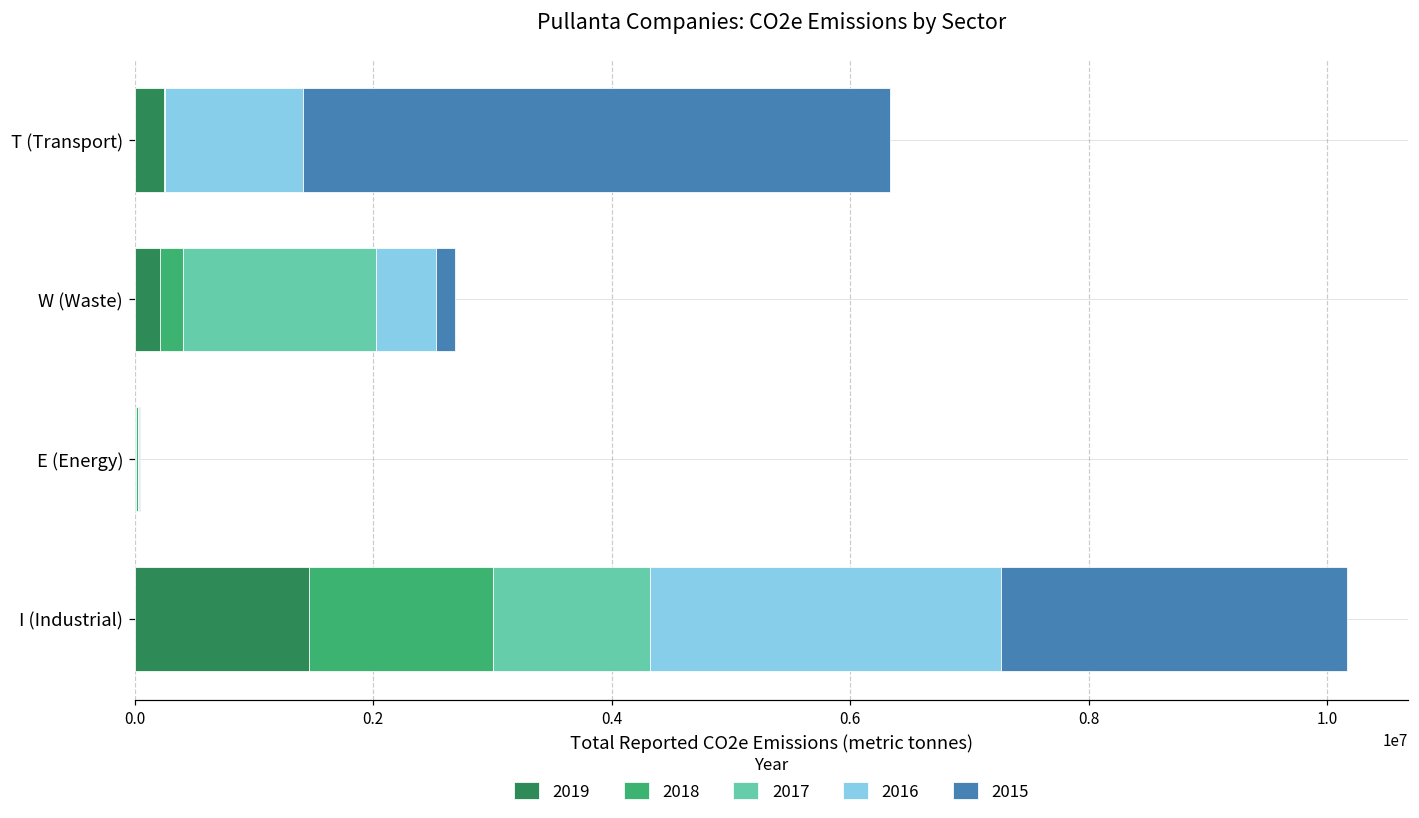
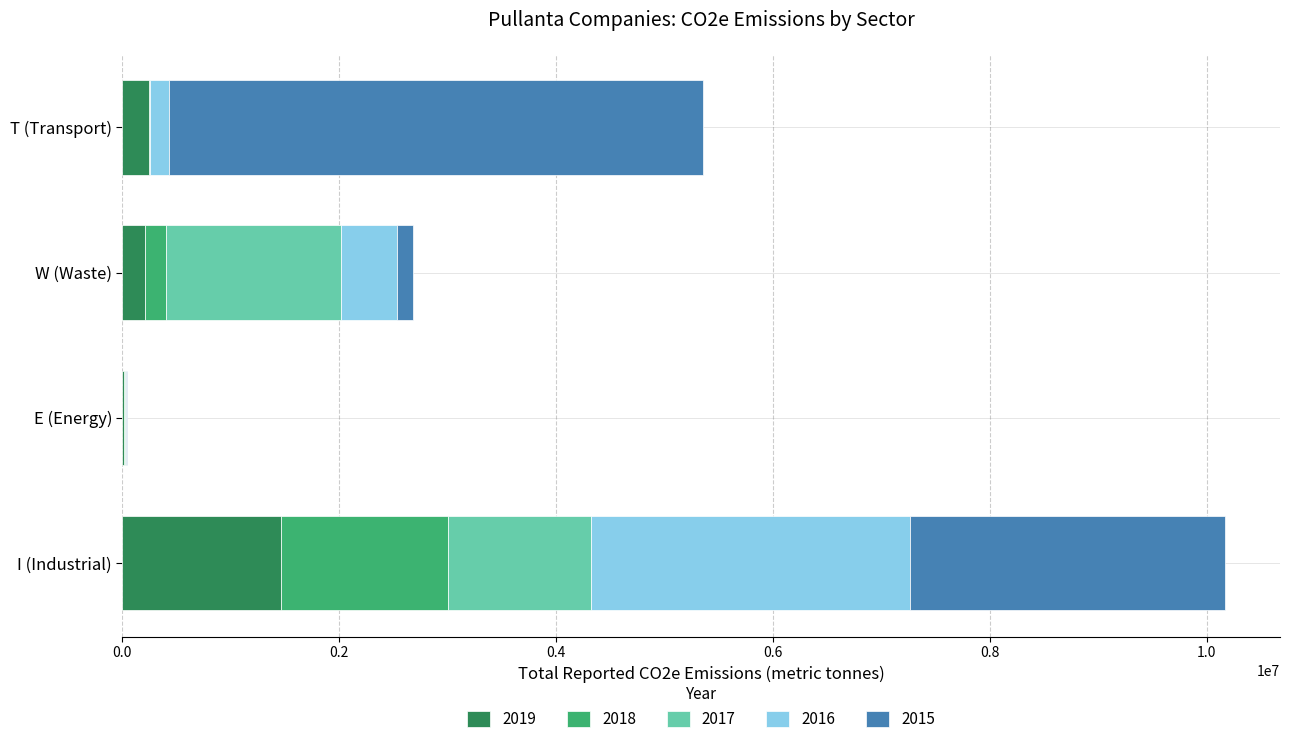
  {
    "2017": {
      "T (Transport)": 0,
      "W (Waste)": 1620000,
      "I (Industrial)": 1310000
    },
    "2016": {
-     "T (Transport)": 1160000,
+     "T (Transport)": 180000,
      "W (Waste)": 510000,
      "I (Industrial)": 2950000
    },
    "2015": {
      "T (Transport)": 4920000,
      "W (Waste)": 150000,
      "I (Industrial)": 2910000
    }
  }
